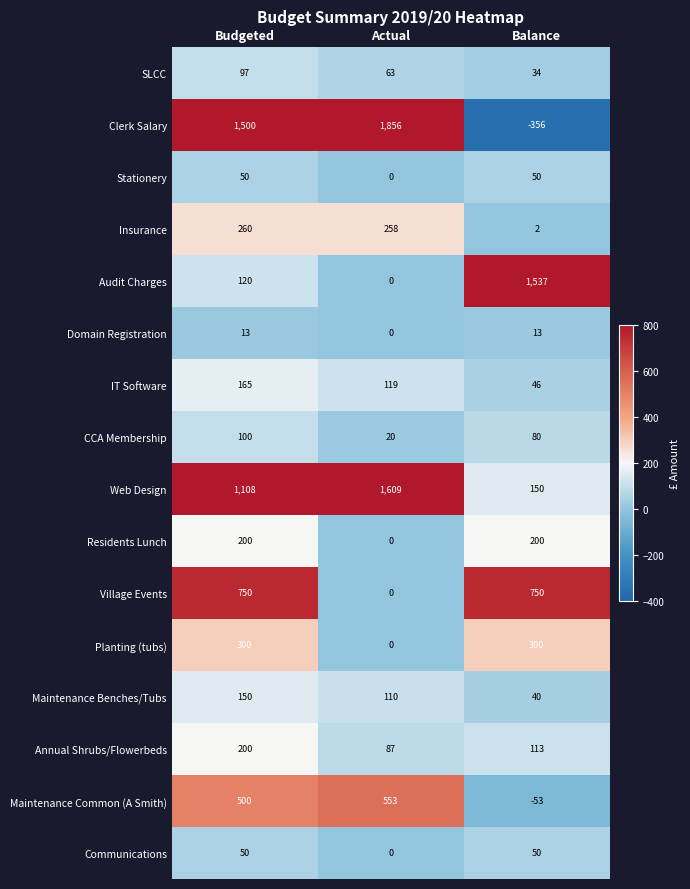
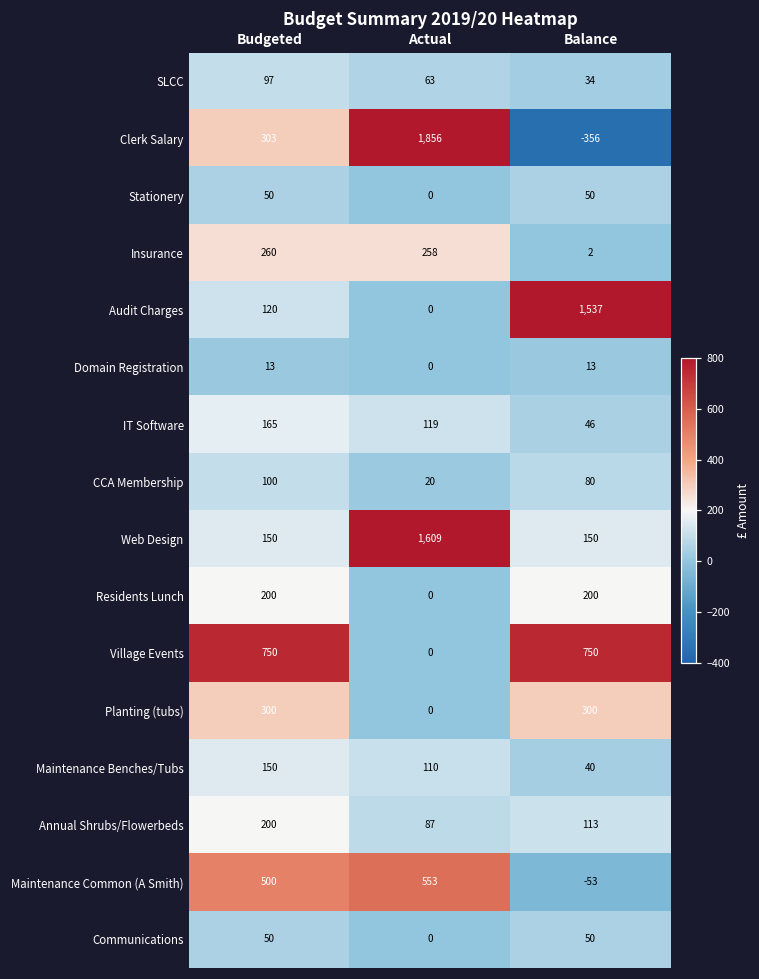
  {
    "SLCC": {
      "Budgeted": "97",
      "Actual": "63",
      "Balance": "34"
    },
    "Clerk Salary": {
-     "Budgeted": "1,500",
+     "Budgeted": "303",
      "Actual": "1,856",
      "Balance": "-356"
    },
    "Stationery": {
      "Budgeted": "50",
      "Actual": "0",
      "Balance": "50"
    },
    "Insurance": {
      "Budgeted": "260",
      "Actual": "258",
      "Balance": "2"
    },
    "Audit Charges": {
      "Budgeted": "120",
      "Actual": "0",
      "Balance": "1,537"
    },
    "Domain Registration": {
      "Budgeted": "13",
      "Actual": "0",
      "Balance": "13"
    },
    "IT Software": {
      "Budgeted": "165",
      "Actual": "119",
      "Balance": "46"
    },
    "CCA Membership": {
      "Budgeted": "100",
      "Actual": "20",
      "Balance": "80"
    },
    "Web Design": {
-     "Budgeted": "1,108",
+     "Budgeted": "150",
      "Actual": "1,609",
      "Balance": "150"
    },
    "Residents Lunch": {
      "Budgeted": "200",
      "Actual": "0",
      "Balance": "200"
    },
    "Village Events": {
      "Budgeted": "750",
      "Actual": "0",
      "Balance": "750"
    },
    "Planting (tubs)": {
      "Budgeted": "300",
      "Actual": "0",
      "Balance": "300"
    },
    "Maintenance Benches/Tubs": {
      "Budgeted": "150",
      "Actual": "110",
      "Balance": "40"
    },
    "Annual Shrubs/Flowerbeds": {
      "Budgeted": "200",
      "Actual": "87",
      "Balance": "113"
    },
    "Maintenance Common (A Smith)": {
      "Budgeted": "500",
      "Actual": "553",
      "Balance": "-53"
    },
    "Communications": {
      "Budgeted": "50",
      "Actual": "0",
      "Balance": "50"
    }
  }
